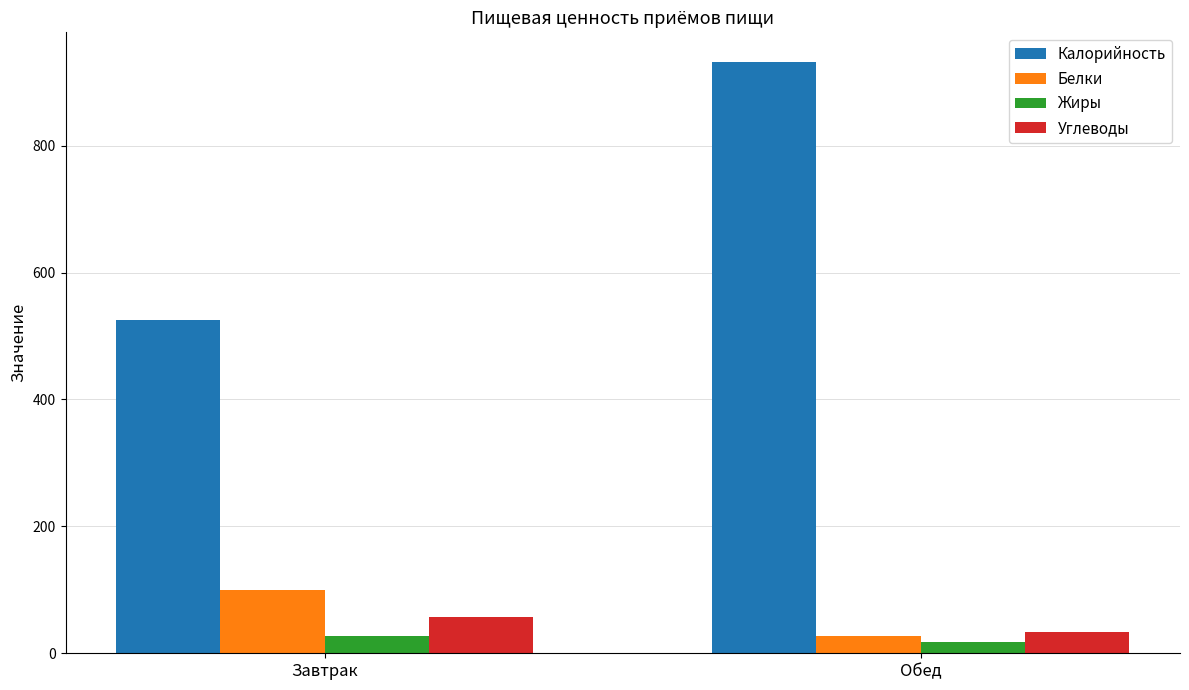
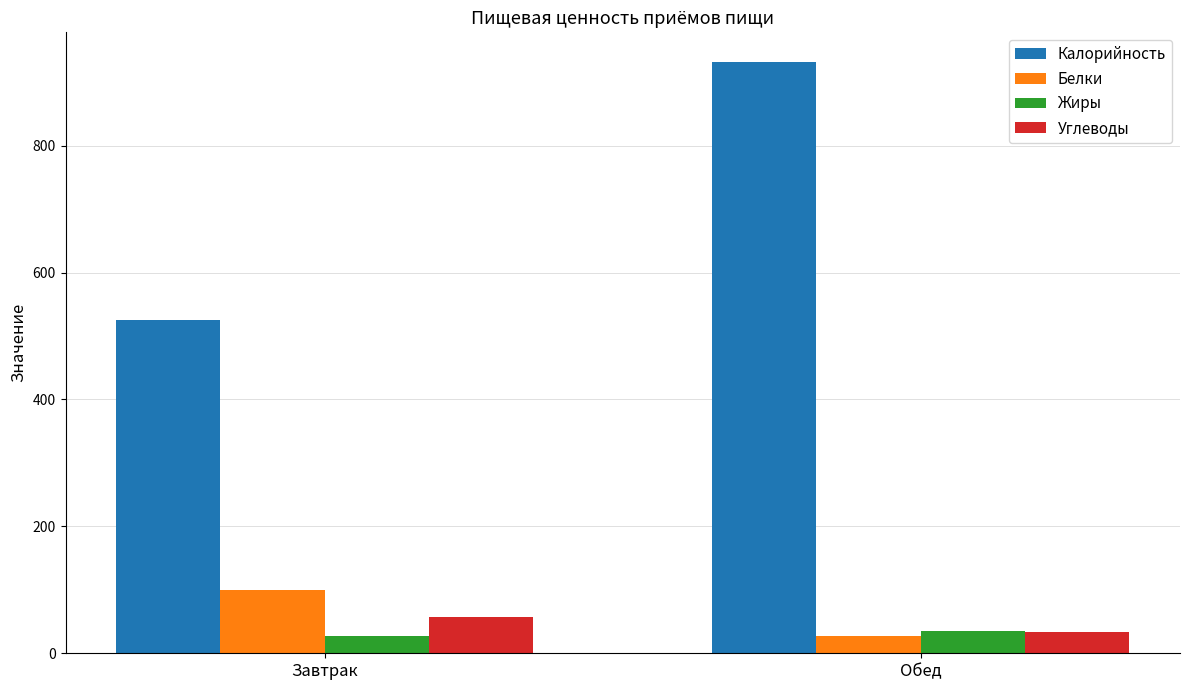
  {
    "Калорийность": {
      "Завтрак": 530,
      "Обед": 930
    },
    "Белки": {
      "Завтрак": 100,
      "Обед": 30
    },
    "Жиры": {
      "Завтрак": 30,
-     "Обед": 20
+     "Обед": 40
    },
    "Углеводы": {
      "Завтрак": 60,
      "Обед": 30
    }
  }
